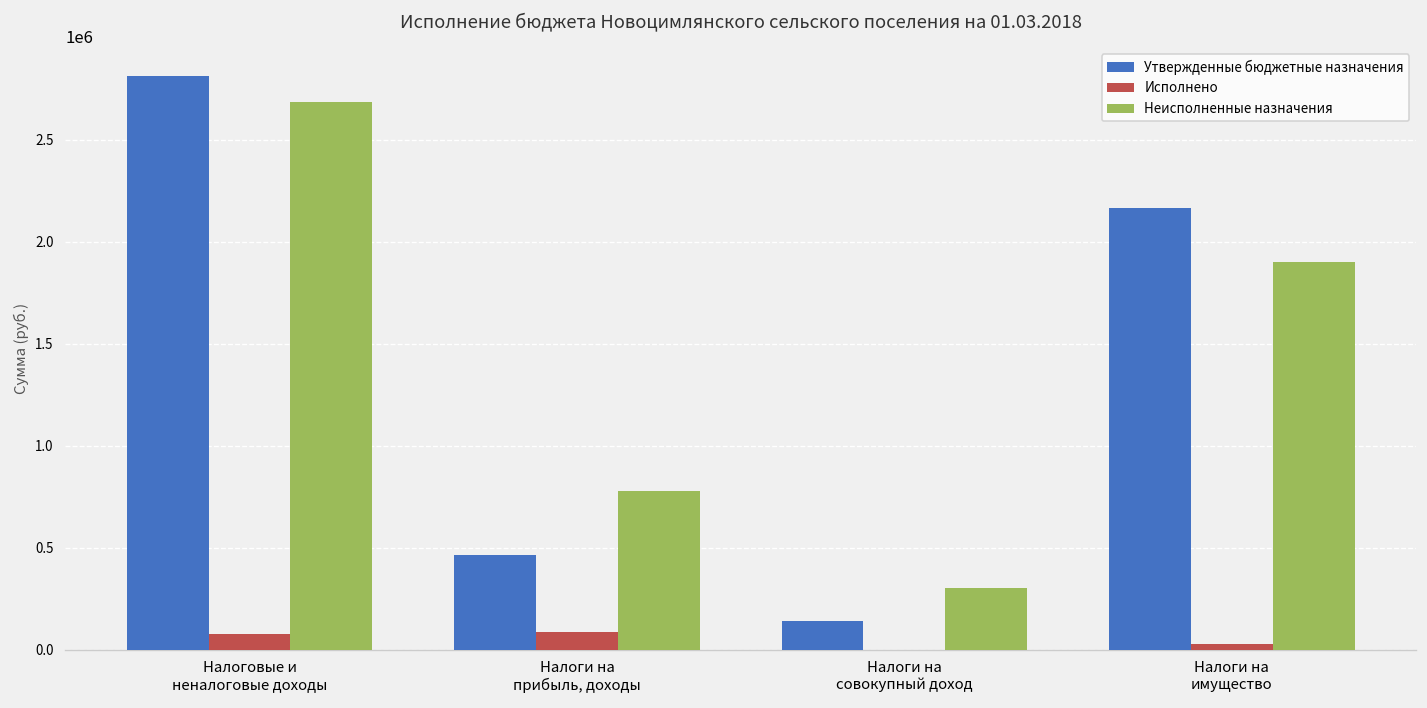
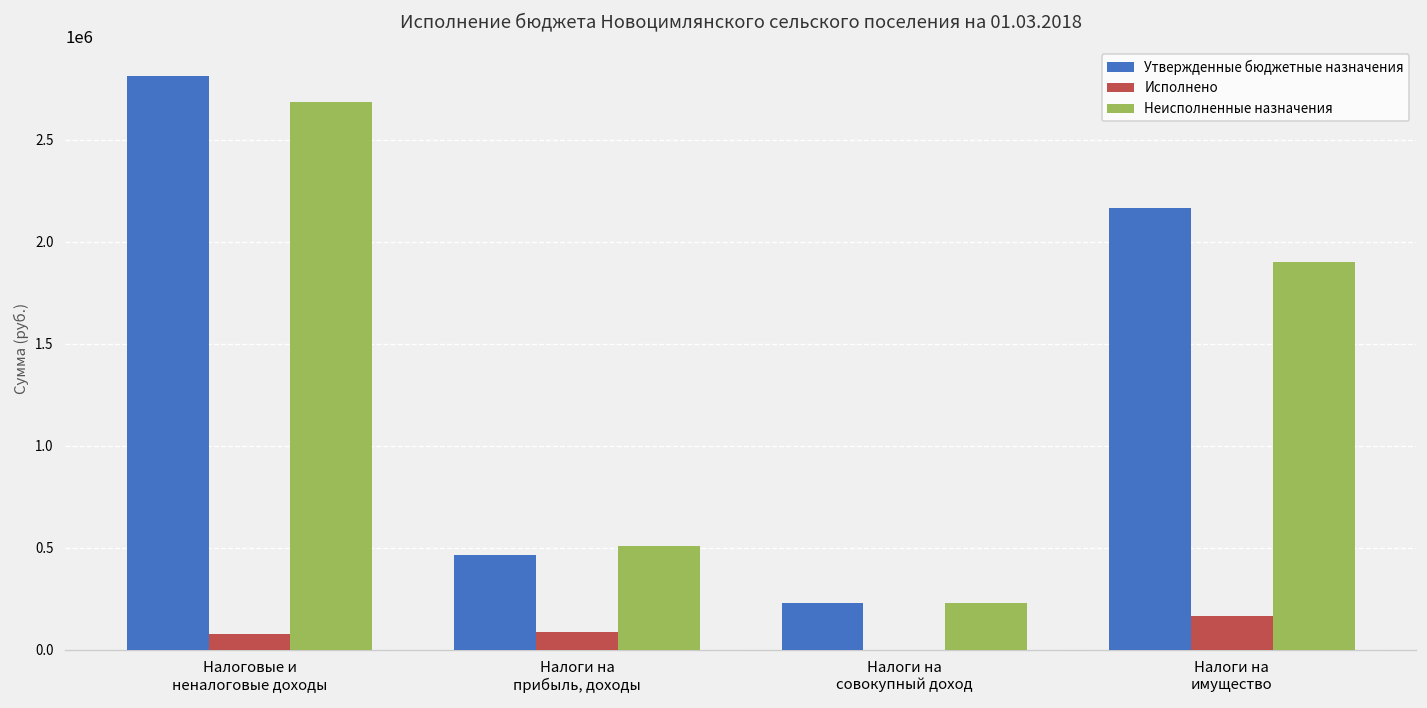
  {
    "Утвержденные бюджетные назначения": {
      "Налоговые и неналоговые доходы": 2810000,
      "Налоги на прибыль, доходы": 460000,
-     "Налоги на совокупный доход": 140000,
+     "Налоги на совокупный доход": 230000,
      "Налоги на имущество": 2170000
    },
    "Исполнено": {
      "Налоговые и неналоговые доходы": 80000,
      "Налоги на прибыль, доходы": 90000,
      "Налоги на совокупный доход": 0,
-     "Налоги на имущество": 30000
+     "Налоги на имущество": 170000
    },
    "Неисполненные назначения": {
      "Налоговые и неналоговые доходы": 2690000,
-     "Налоги на прибыль, доходы": 780000,
-     "Налоги на совокупный доход": 300000,
+     "Налоги на прибыль, доходы": 510000,
+     "Налоги на совокупный доход": 230000,
      "Налоги на имущество": 1900000
    }
  }
